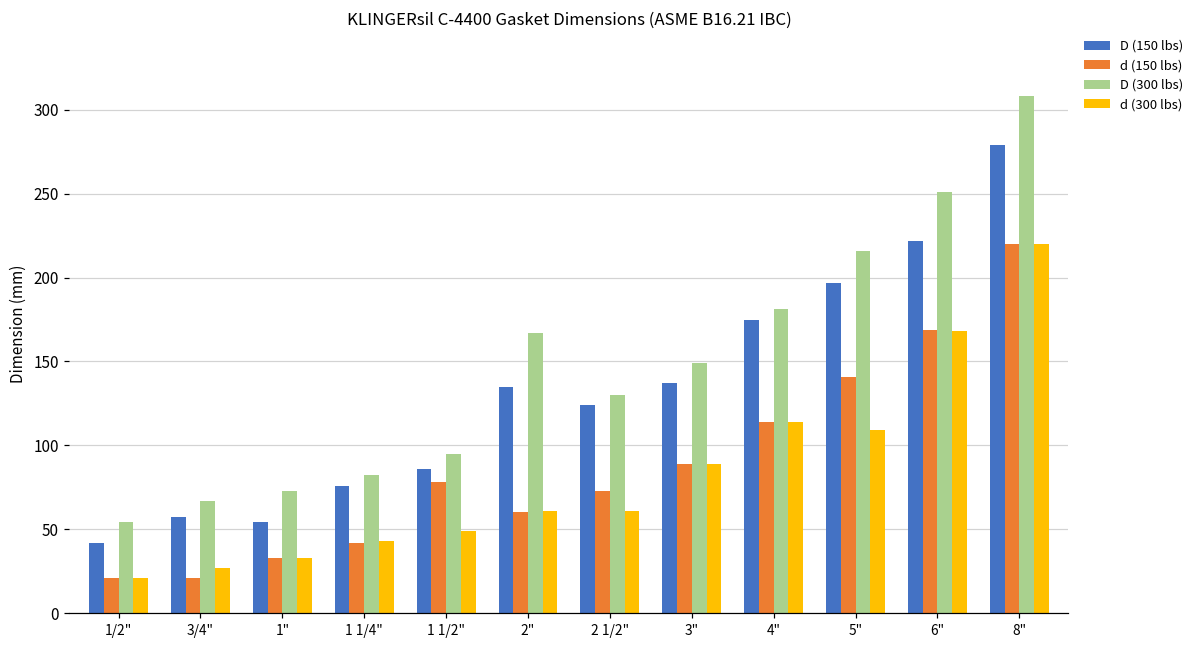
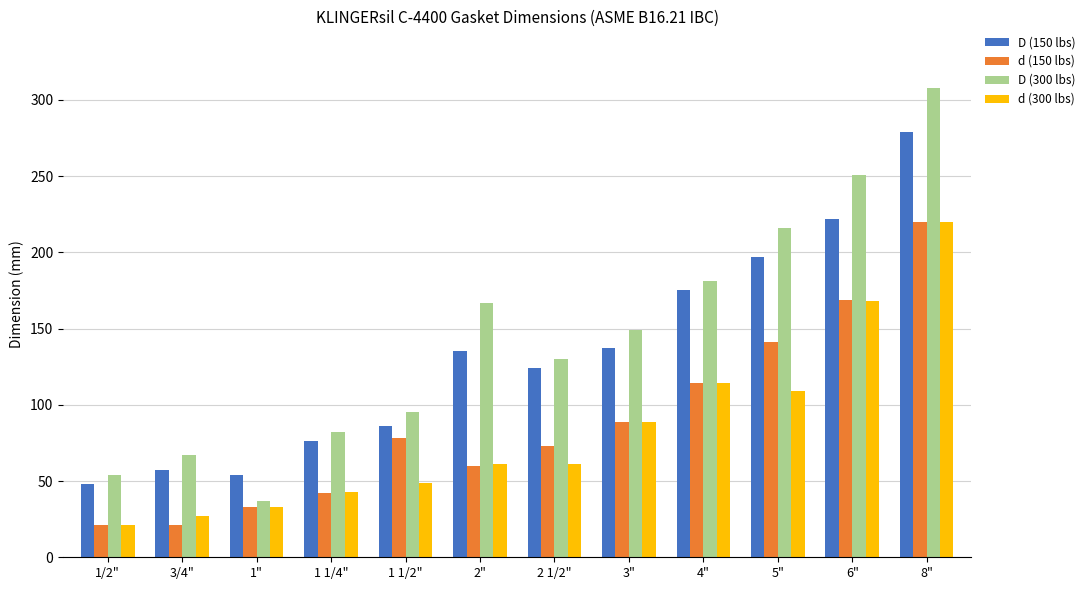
  {
    "D (150 lbs)": {
-     "1/2\"": 42,
+     "1/2\"": 48,
      "3/4\"": 57,
      "1\"": 54,
      "1 1/4\"": 76,
      "1 1/2\"": 86,
      "2\"": 135,
      "2 1/2\"": 124,
      "3\"": 137,
      "4\"": 175,
      "5\"": 197,
      "6\"": 222,
      "8\"": 279
    },
    "d (150 lbs)": {
      "1/2\"": 21,
      "3/4\"": 21,
      "1\"": 33,
      "1 1/4\"": 42,
      "1 1/2\"": 78,
      "2\"": 60,
      "2 1/2\"": 73,
      "3\"": 89,
      "4\"": 114,
      "5\"": 141,
      "6\"": 169,
      "8\"": 220
    },
    "D (300 lbs)": {
      "1/2\"": 54,
      "3/4\"": 67,
-     "1\"": 73,
+     "1\"": 37,
      "1 1/4\"": 82,
      "1 1/2\"": 95,
      "2\"": 167,
      "2 1/2\"": 130,
      "3\"": 149,
      "4\"": 181,
      "5\"": 216,
      "6\"": 251,
      "8\"": 308
    },
    "d (300 lbs)": {
      "1/2\"": 21,
      "3/4\"": 27,
      "1\"": 33,
      "1 1/4\"": 43,
      "1 1/2\"": 49,
      "2\"": 61,
      "2 1/2\"": 61,
      "3\"": 89,
      "4\"": 114,
      "5\"": 109,
      "6\"": 168,
      "8\"": 220
    }
  }
